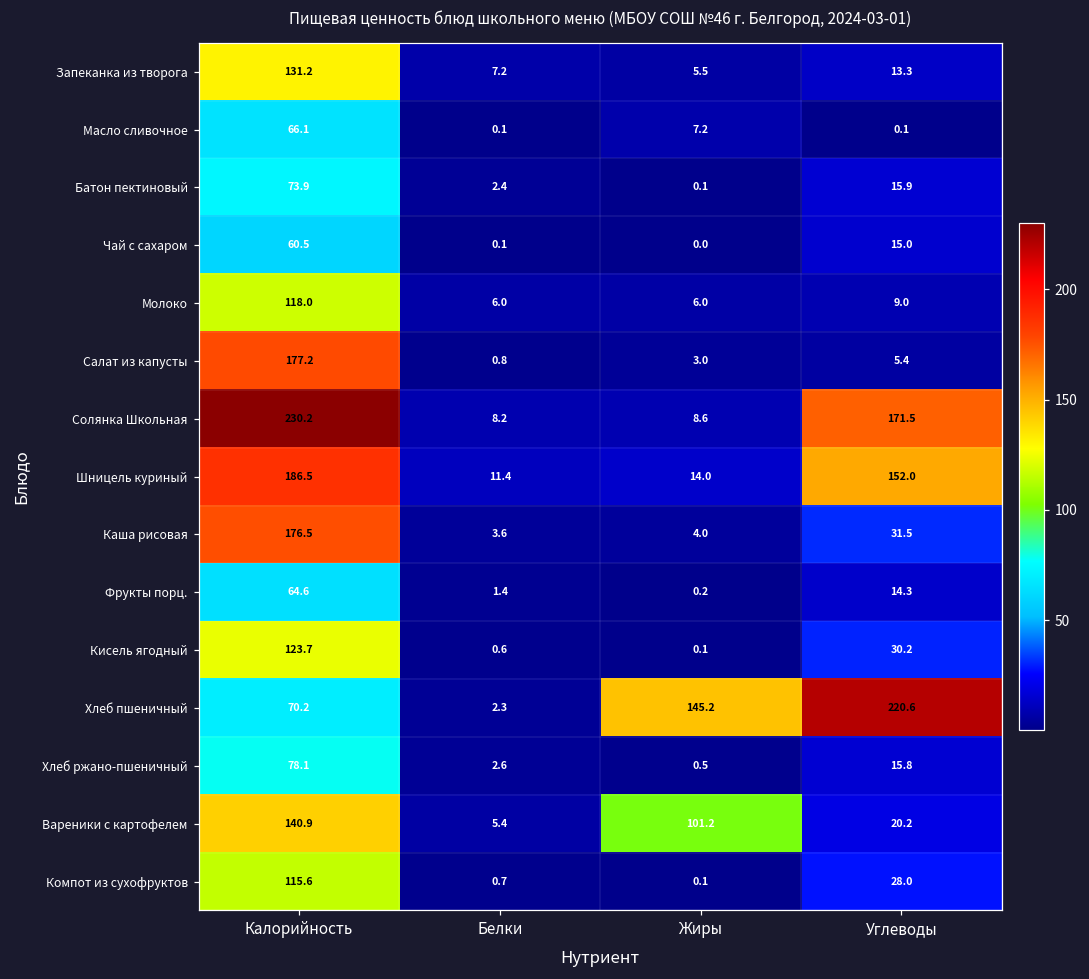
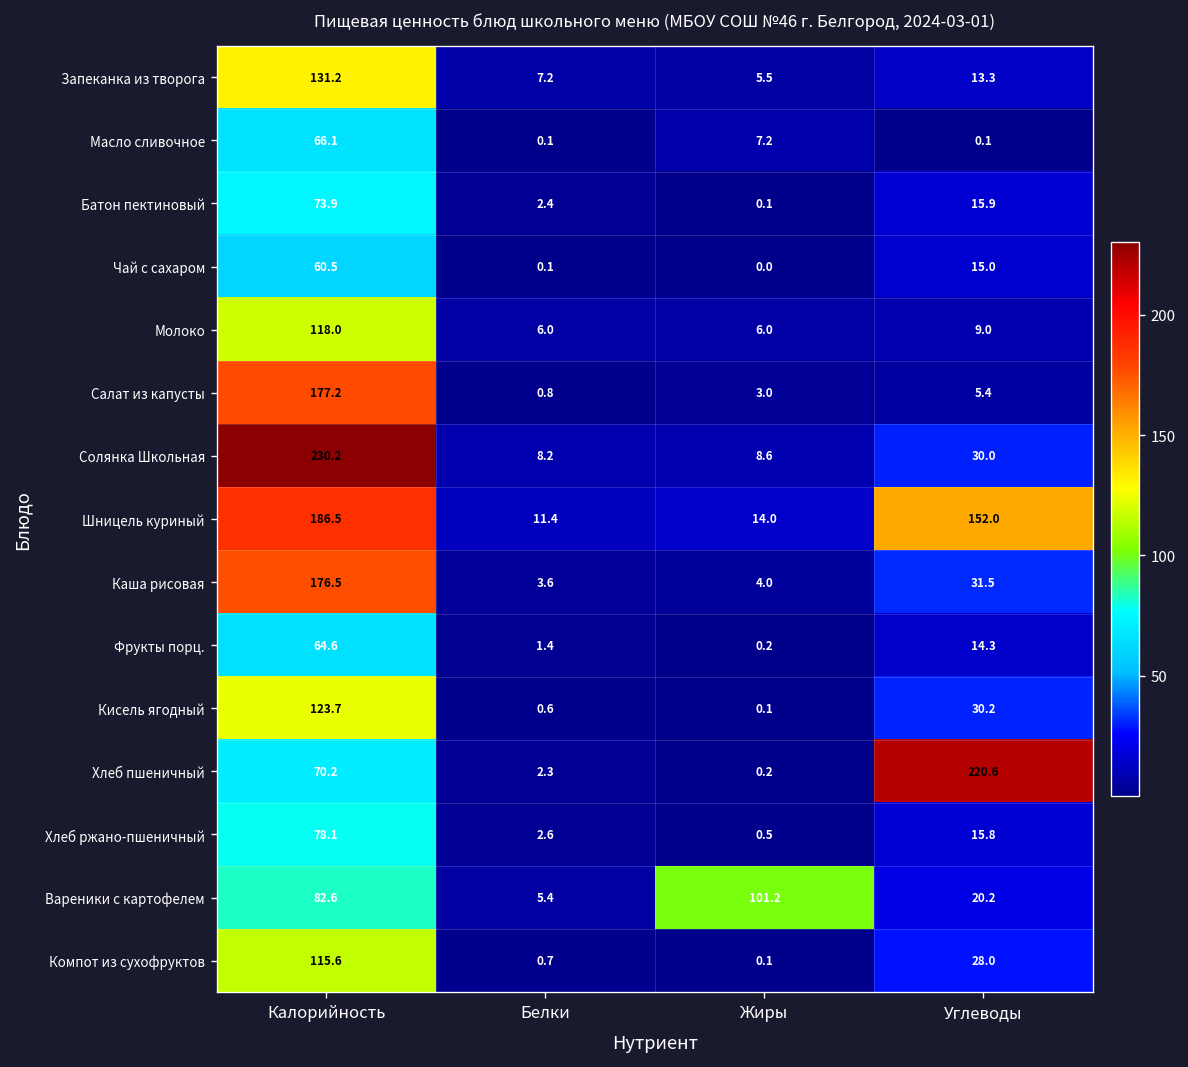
  {
    "Запеканка из творога": {
      "Калорийность": 131.2,
      "Белки": 7.2,
      "Жиры": 5.5,
      "Углеводы": 13.3
    },
    "Масло сливочное": {
      "Калорийность": 66.1,
      "Белки": 0.1,
      "Жиры": 7.2,
      "Углеводы": 0.1
    },
    "Батон пектиновый": {
      "Калорийность": 73.9,
      "Белки": 2.4,
      "Жиры": 0.1,
      "Углеводы": 15.9
    },
    "Чай с сахаром": {
      "Калорийность": 60.5,
      "Белки": 0.1,
      "Жиры": 0.0,
      "Углеводы": 15.0
    },
    "Молоко": {
      "Калорийность": 118.0,
      "Белки": 6.0,
      "Жиры": 6.0,
      "Углеводы": 9.0
    },
    "Салат из капусты": {
      "Калорийность": 177.2,
      "Белки": 0.8,
      "Жиры": 3.0,
      "Углеводы": 5.4
    },
    "Солянка Школьная": {
      "Калорийность": 230.2,
      "Белки": 8.2,
      "Жиры": 8.6,
-     "Углеводы": 171.5
+     "Углеводы": 30.0
    },
    "Шницель куриный": {
      "Калорийность": 186.5,
      "Белки": 11.4,
      "Жиры": 14.0,
      "Углеводы": 152.0
    },
    "Каша рисовая": {
      "Калорийность": 176.5,
      "Белки": 3.6,
      "Жиры": 4.0,
      "Углеводы": 31.5
    },
    "Фрукты порц.": {
      "Калорийность": 64.6,
      "Белки": 1.4,
      "Жиры": 0.2,
      "Углеводы": 14.3
    },
    "Кисель ягодный": {
      "Калорийность": 123.7,
      "Белки": 0.6,
      "Жиры": 0.1,
      "Углеводы": 30.2
    },
    "Хлеб пшеничный": {
      "Калорийность": 70.2,
      "Белки": 2.3,
-     "Жиры": 145.2,
+     "Жиры": 0.2,
      "Углеводы": 220.6
    },
    "Хлеб ржано-пшеничный": {
      "Калорийность": 78.1,
      "Белки": 2.6,
      "Жиры": 0.5,
      "Углеводы": 15.8
    },
    "Вареники с картофелем": {
-     "Калорийность": 140.9,
+     "Калорийность": 82.6,
      "Белки": 5.4,
      "Жиры": 101.2,
      "Углеводы": 20.2
    },
    "Компот из сухофруктов": {
      "Калорийность": 115.6,
      "Белки": 0.7,
      "Жиры": 0.1,
      "Углеводы": 28.0
    }
  }
